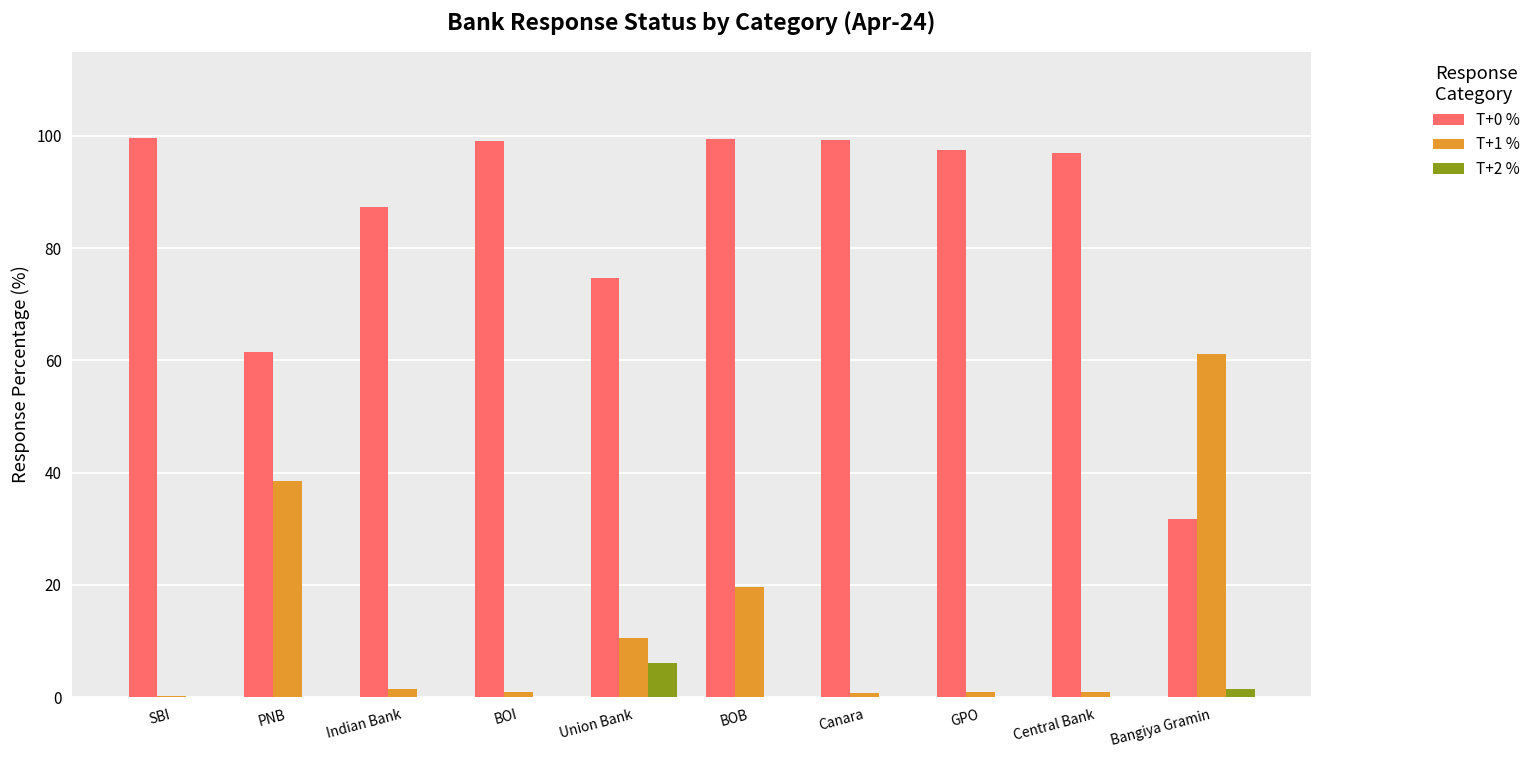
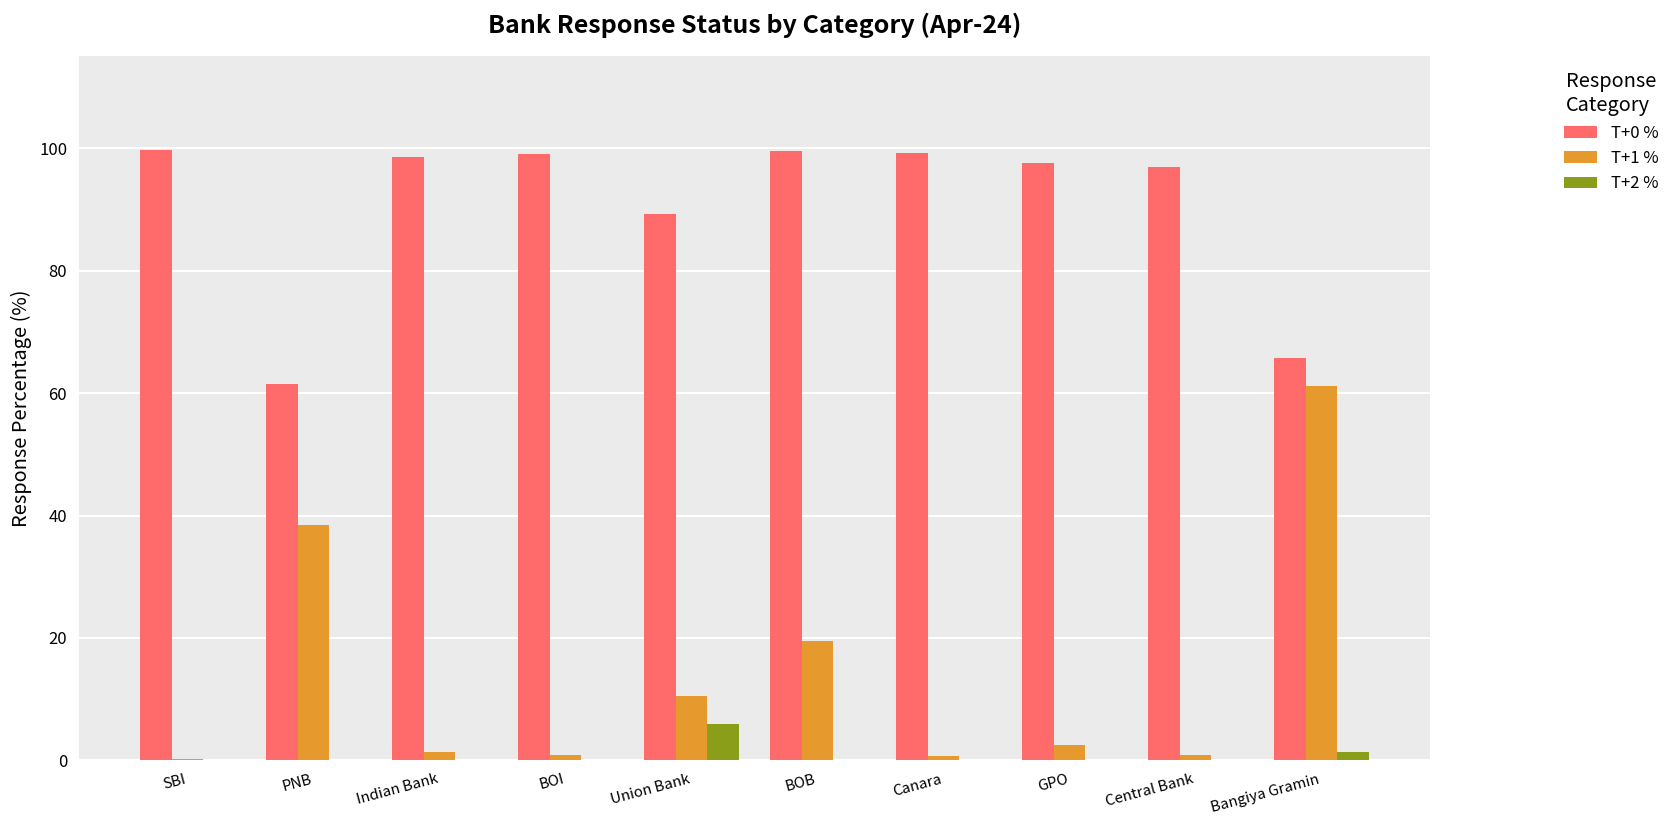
  {
    "T+0 %": {
      "SBI": 100,
      "PNB": 62,
-     "Indian Bank": 87,
+     "Indian Bank": 99,
      "BOI": 99,
-     "Union Bank": 75,
+     "Union Bank": 89,
      "BOB": 99,
      "Canara": 99,
      "GPO": 98,
      "Central Bank": 97,
-     "Bangiya Gramin": 32
+     "Bangiya Gramin": 66
    },
    "T+1 %": {
      "PNB": 38,
      "Indian Bank": 1,
      "BOI": 1,
      "Union Bank": 11,
      "BOB": 20,
      "Canara": 1,
-     "GPO": 1,
+     "GPO": 2,
      "Central Bank": 1,
      "Bangiya Gramin": 61
    },
    "T+2 %": {
      "SBI": 0,
      "PNB": 0,
      "Indian Bank": 0,
      "BOI": 0,
      "Union Bank": 6,
      "BOB": 0,
      "Canara": 0,
      "GPO": 0,
      "Central Bank": 0,
      "Bangiya Gramin": 1
    }
  }
